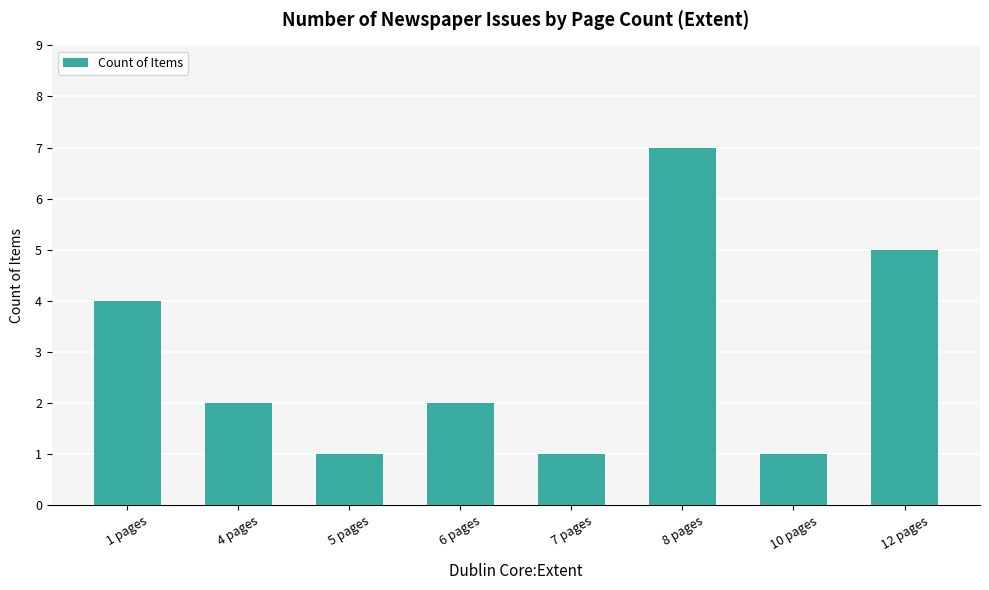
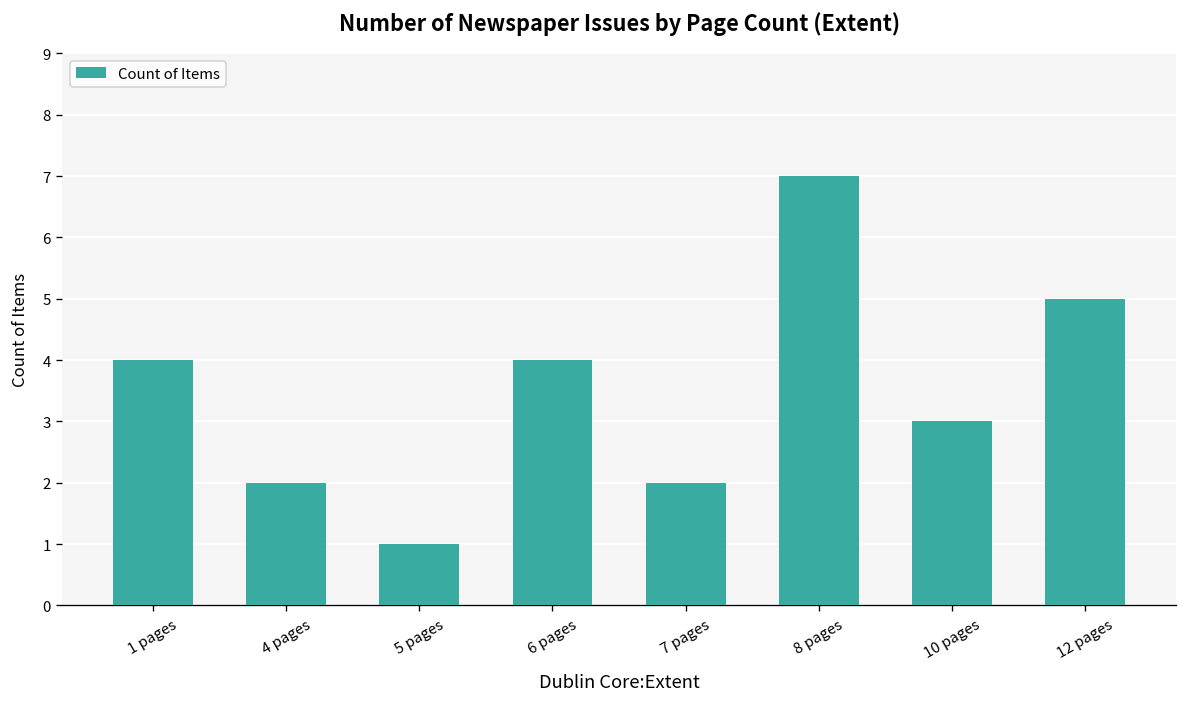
  {
    "1 pages": 4,
    "4 pages": 2,
    "5 pages": 1,
-   "6 pages": 2,
-   "7 pages": 1,
+   "6 pages": 4,
+   "7 pages": 2,
    "8 pages": 7,
-   "10 pages": 1,
+   "10 pages": 3,
    "12 pages": 5
  }
